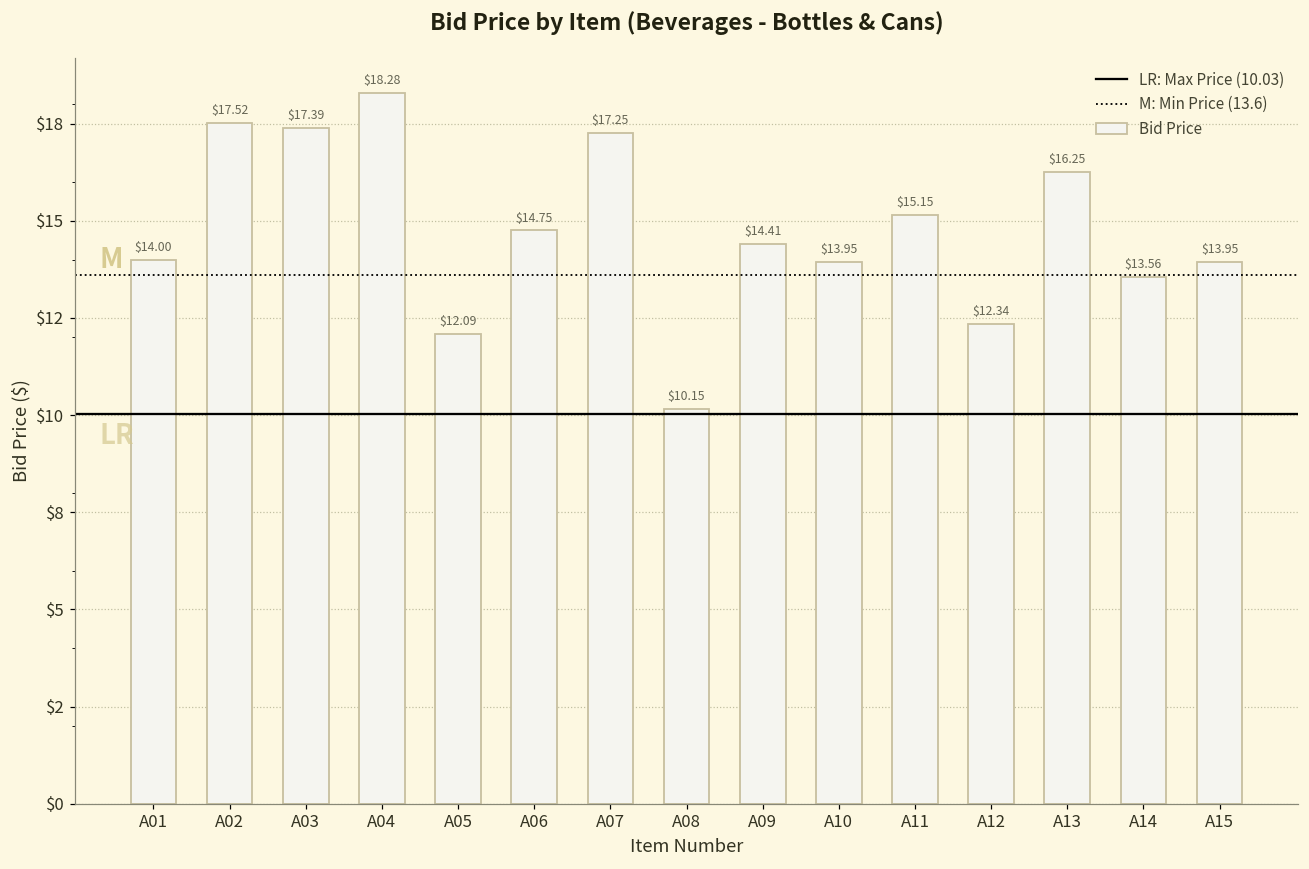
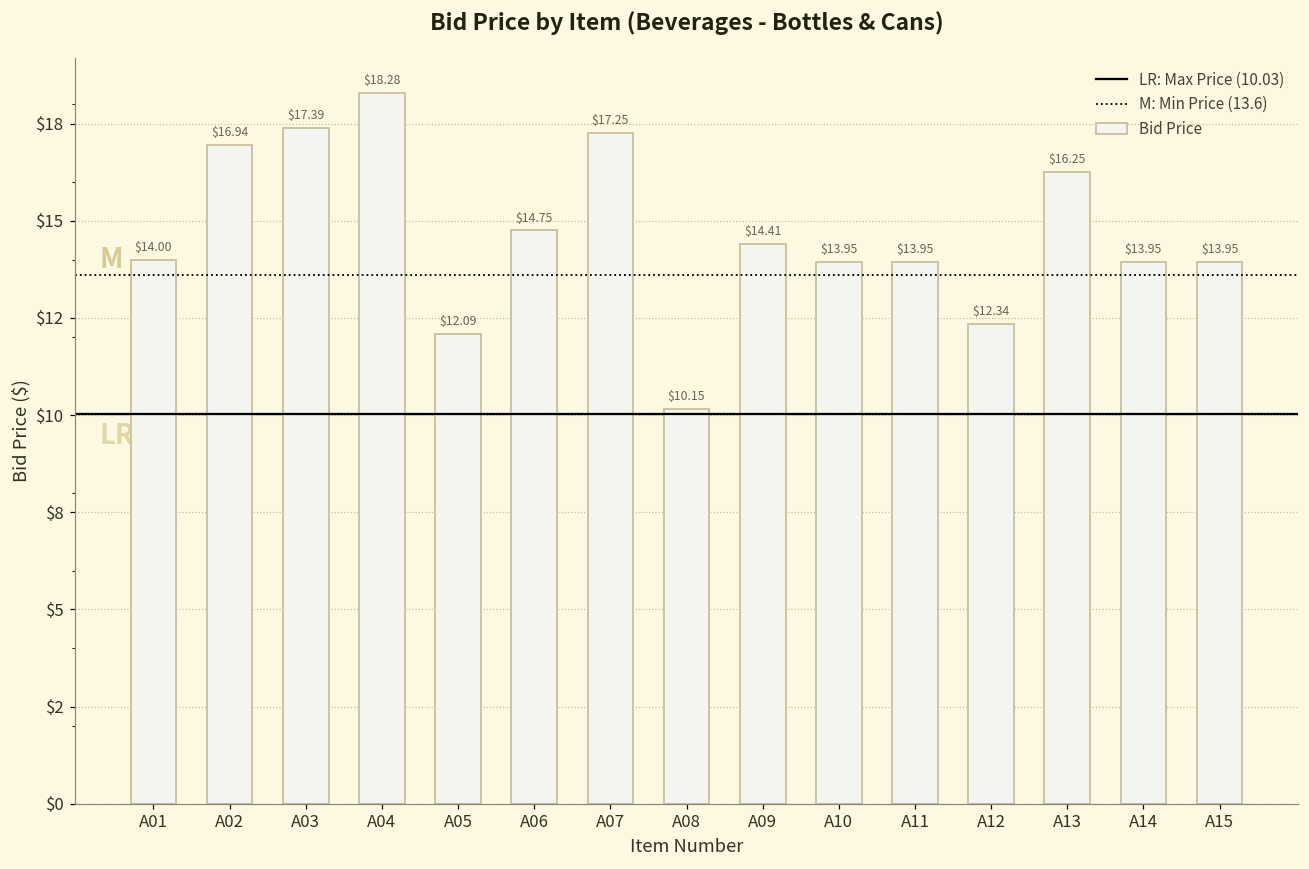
  {
    "A01": "$14.00",
-   "A02": "$17.52",
+   "A02": "$16.94",
    "A03": "$17.39",
    "A04": "$18.28",
    "A05": "$12.09",
    "A06": "$14.75",
    "A07": "$17.25",
    "A08": "$10.15",
    "A09": "$14.41",
    "A10": "$13.95",
-   "A11": "$15.15",
+   "A11": "$13.95",
    "A12": "$12.34",
    "A13": "$16.25",
-   "A14": "$13.56",
+   "A14": "$13.95",
    "A15": "$13.95"
  }
